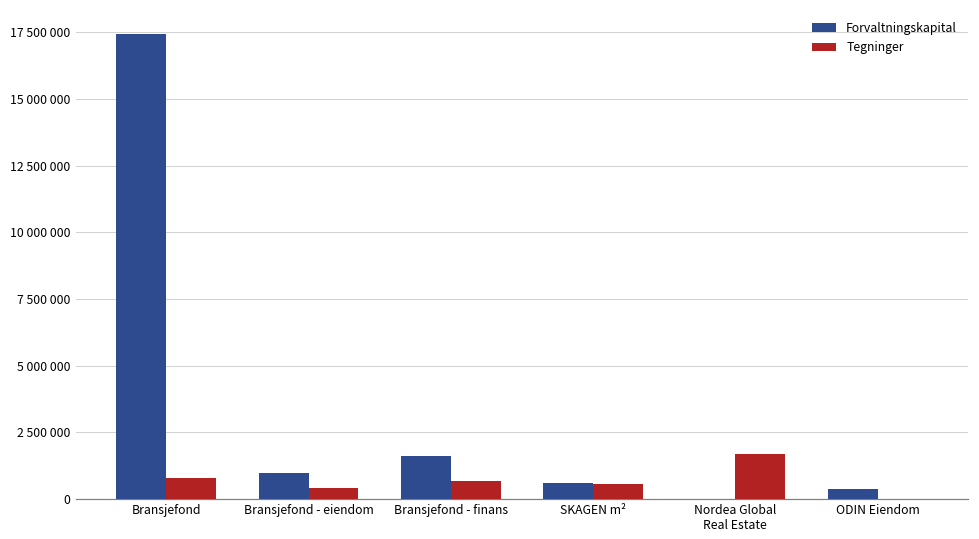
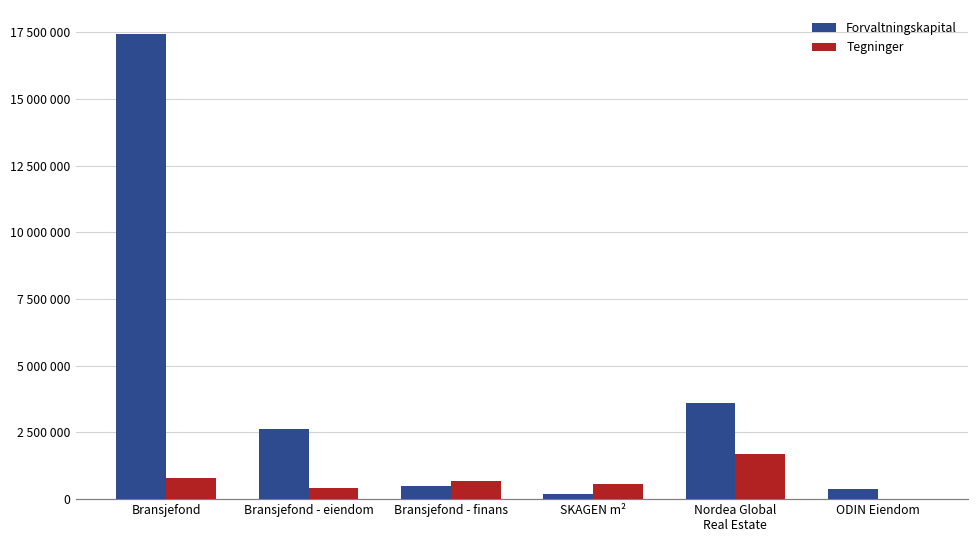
  {
    "Forvaltningskapital": {
      "Bransjefond": 17400000,
-     "Bransjefond - eiendom": 1000000,
-     "Bransjefond - finans": 1600000,
-     "SKAGEN m²": 600000,
-     "Nordea Global Real Estate": 0,
+     "Bransjefond - eiendom": 2600000,
+     "Bransjefond - finans": 500000,
+     "SKAGEN m²": 200000,
+     "Nordea Global Real Estate": 3600000,
      "ODIN Eiendom": 400000
    },
    "Tegninger": {
      "Bransjefond": 800000,
      "Bransjefond - eiendom": 400000,
      "Bransjefond - finans": 700000,
      "SKAGEN m²": 500000,
      "Nordea Global Real Estate": 1700000
    }
  }
